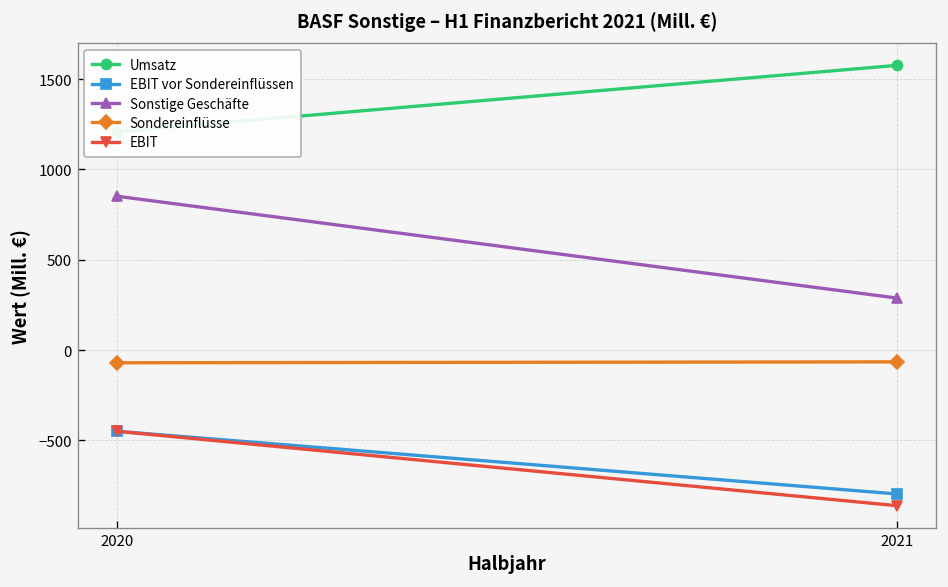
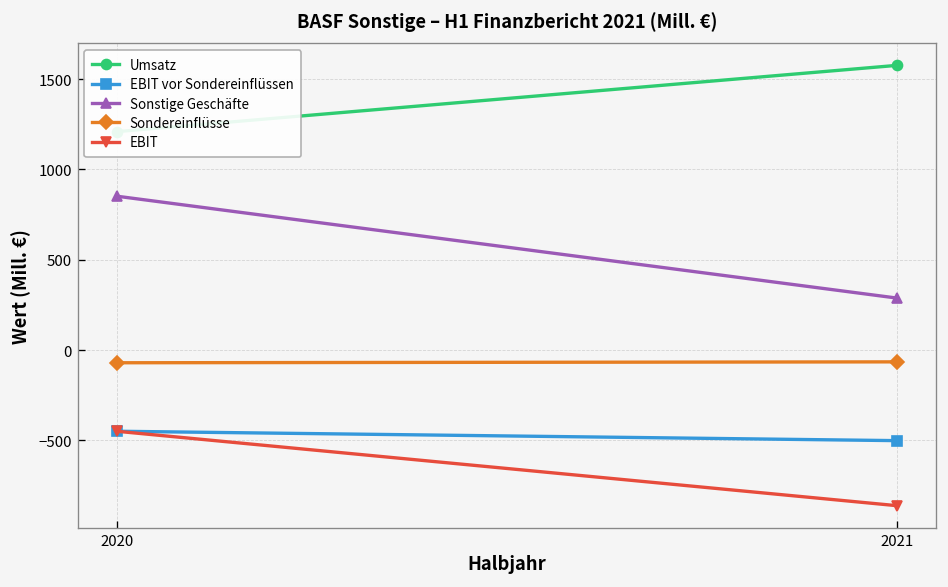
  {
    "Umsatz": {
      "2021": 1580
    },
    "EBIT vor Sondereinflüssen": {
-     "2021": -800
+     "2021": -500
    },
    "Sonstige Geschäfte": {
      "2020": 850,
      "2021": 290
    }
  }
